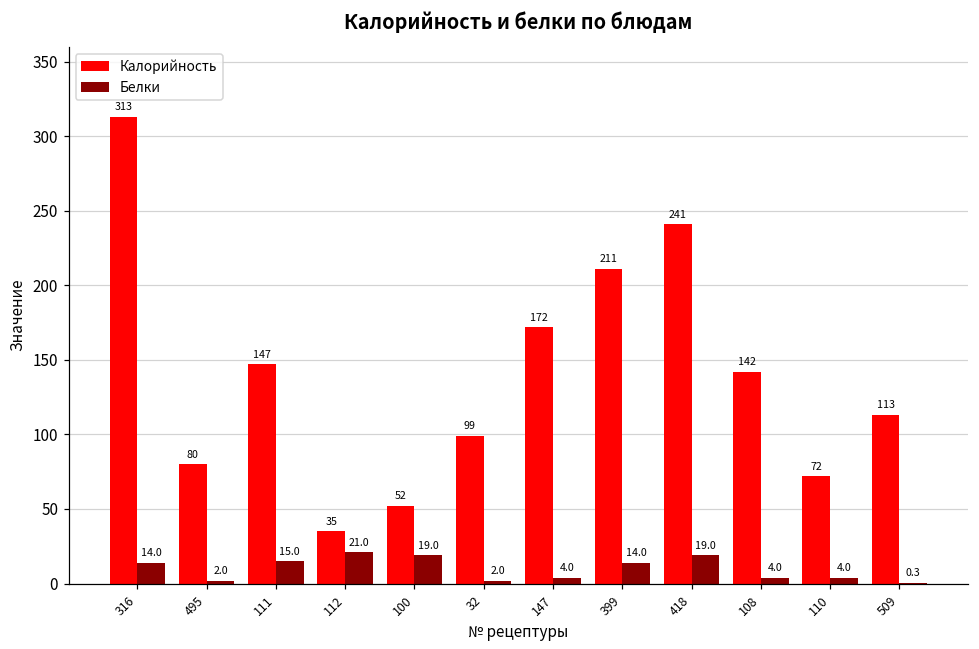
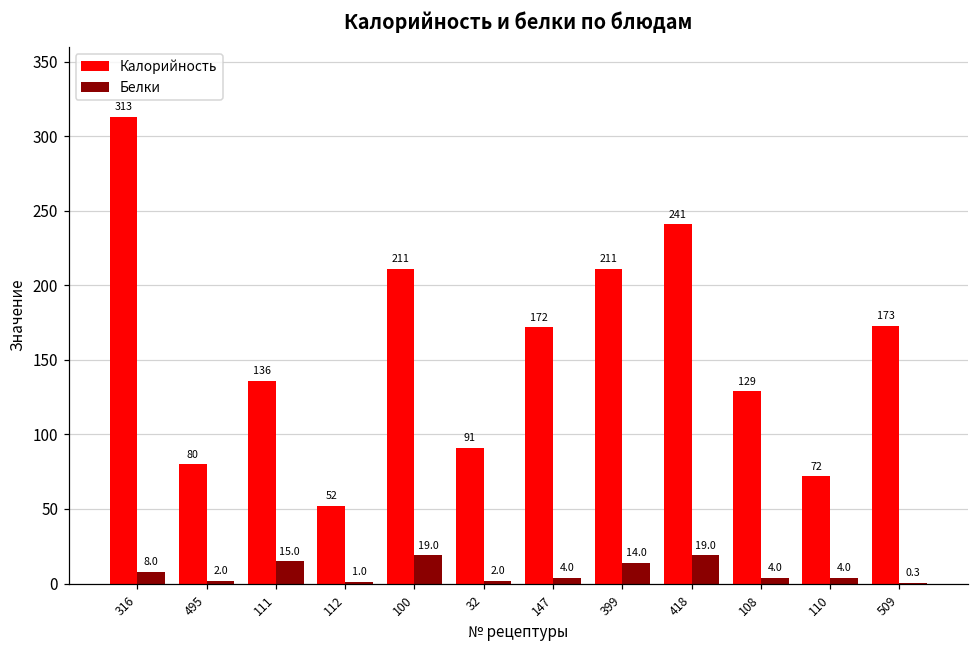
  {
    "Калорийность": {
      "316": 313,
      "495": 80,
-     "111": 147,
-     "112": 35,
-     "100": 52,
-     "32": 99,
+     "111": 136,
+     "112": 52,
+     "100": 211,
+     "32": 91,
      "147": 172,
      "399": 211,
      "418": 241,
-     "108": 142,
+     "108": 129,
      "110": 72,
-     "509": 113
+     "509": 173
    },
    "Белки": {
-     "316": 14.0,
+     "316": 8.0,
      "495": 2.0,
      "111": 15.0,
-     "112": 21.0,
+     "112": 1.0,
      "100": 19.0,
      "32": 2.0,
      "147": 4.0,
      "399": 14.0,
      "418": 19.0,
      "108": 4.0,
      "110": 4.0,
      "509": 0.3
    }
  }
